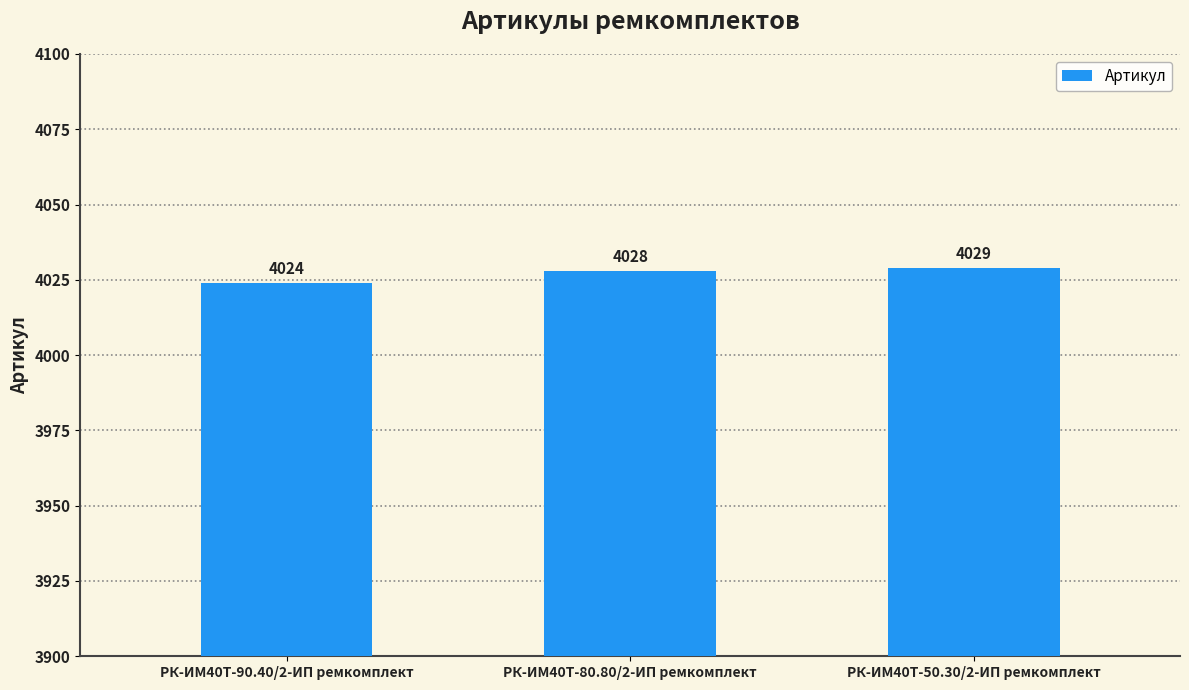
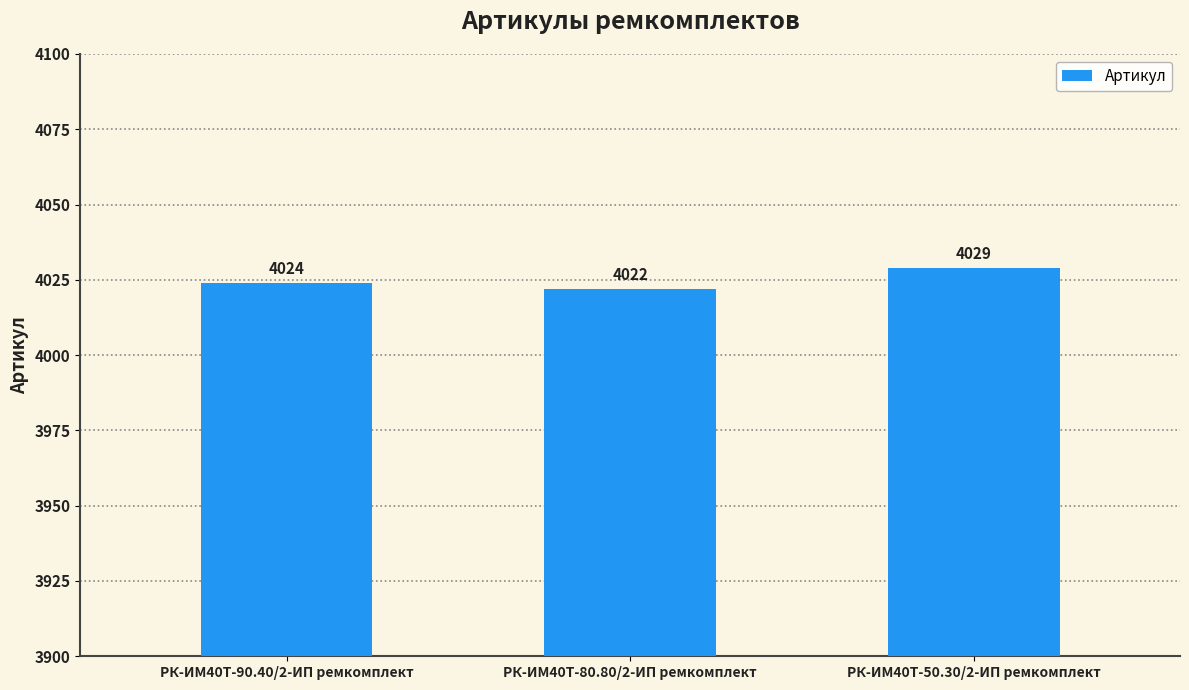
  {
    "РК-ИМ40T-90.40/2-ИП ремкомплект": 4024,
-   "РК-ИМ40T-80.80/2-ИП ремкомплект": 4028,
+   "РК-ИМ40T-80.80/2-ИП ремкомплект": 4022,
    "РК-ИМ40T-50.30/2-ИП ремкомплект": 4029
  }
